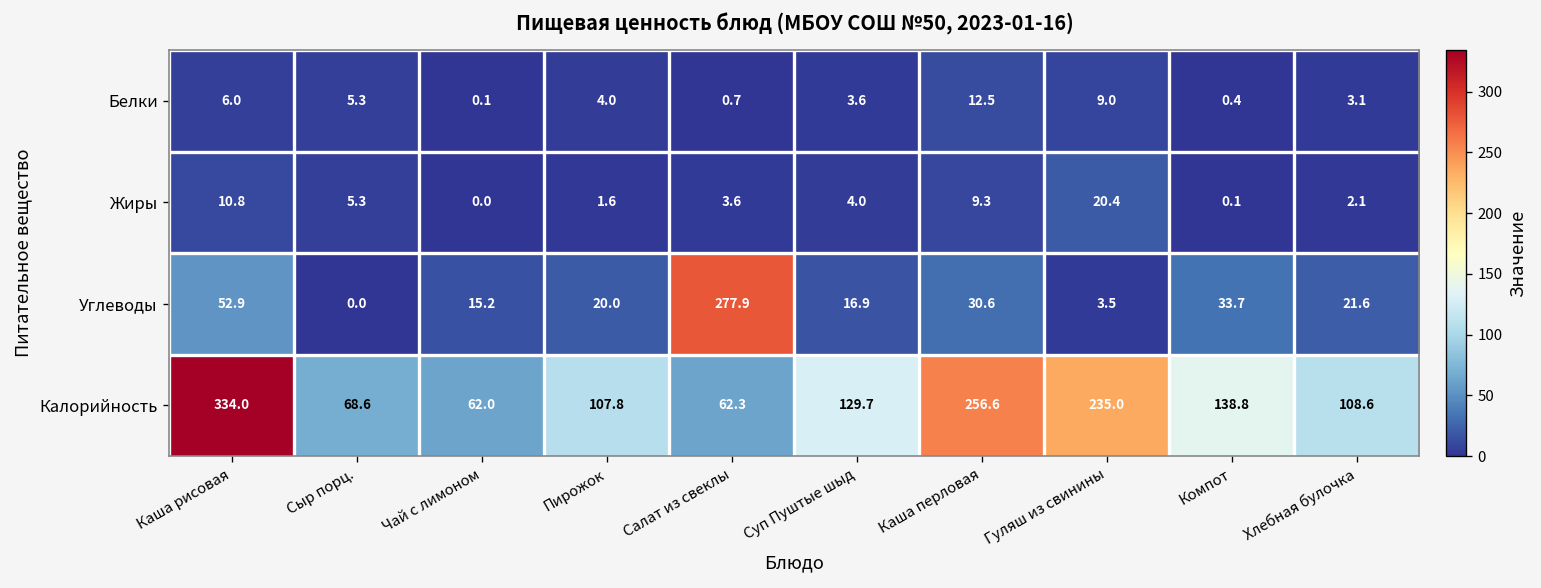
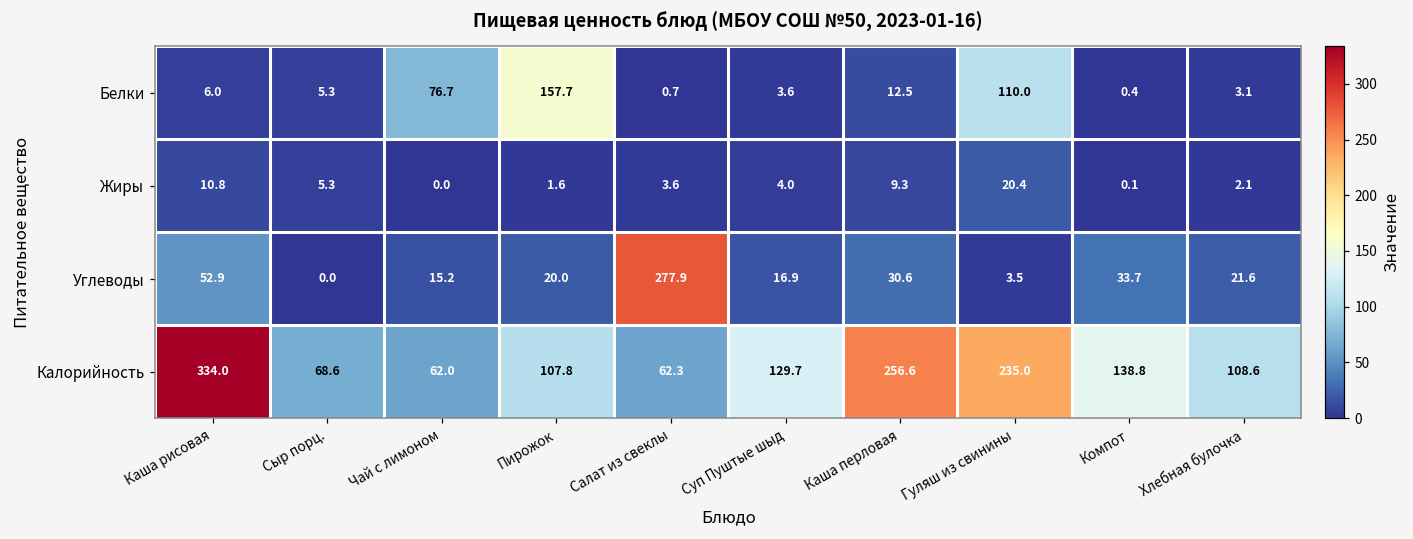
  {
    "Белки": {
      "Каша рисовая": 6.0,
      "Сыр порц.": 5.3,
-     "Чай с лимоном": 0.1,
-     "Пирожок": 4.0,
+     "Чай с лимоном": 76.7,
+     "Пирожок": 157.7,
      "Салат из свеклы": 0.7,
      "Суп Пуштые шыд": 3.6,
      "Каша перловая": 12.5,
-     "Гуляш из свинины": 9.0,
+     "Гуляш из свинины": 110.0,
      "Компот": 0.4,
      "Хлебная булочка": 3.1
    },
    "Жиры": {
      "Каша рисовая": 10.8,
      "Сыр порц.": 5.3,
      "Чай с лимоном": 0.0,
      "Пирожок": 1.6,
      "Салат из свеклы": 3.6,
      "Суп Пуштые шыд": 4.0,
      "Каша перловая": 9.3,
      "Гуляш из свинины": 20.4,
      "Компот": 0.1,
      "Хлебная булочка": 2.1
    },
    "Углеводы": {
      "Каша рисовая": 52.9,
      "Сыр порц.": 0.0,
      "Чай с лимоном": 15.2,
      "Пирожок": 20.0,
      "Салат из свеклы": 277.9,
      "Суп Пуштые шыд": 16.9,
      "Каша перловая": 30.6,
      "Гуляш из свинины": 3.5,
      "Компот": 33.7,
      "Хлебная булочка": 21.6
    },
    "Калорийность": {
      "Каша рисовая": 334.0,
      "Сыр порц.": 68.6,
      "Чай с лимоном": 62.0,
      "Пирожок": 107.8,
      "Салат из свеклы": 62.3,
      "Суп Пуштые шыд": 129.7,
      "Каша перловая": 256.6,
      "Гуляш из свинины": 235.0,
      "Компот": 138.8,
      "Хлебная булочка": 108.6
    }
  }
